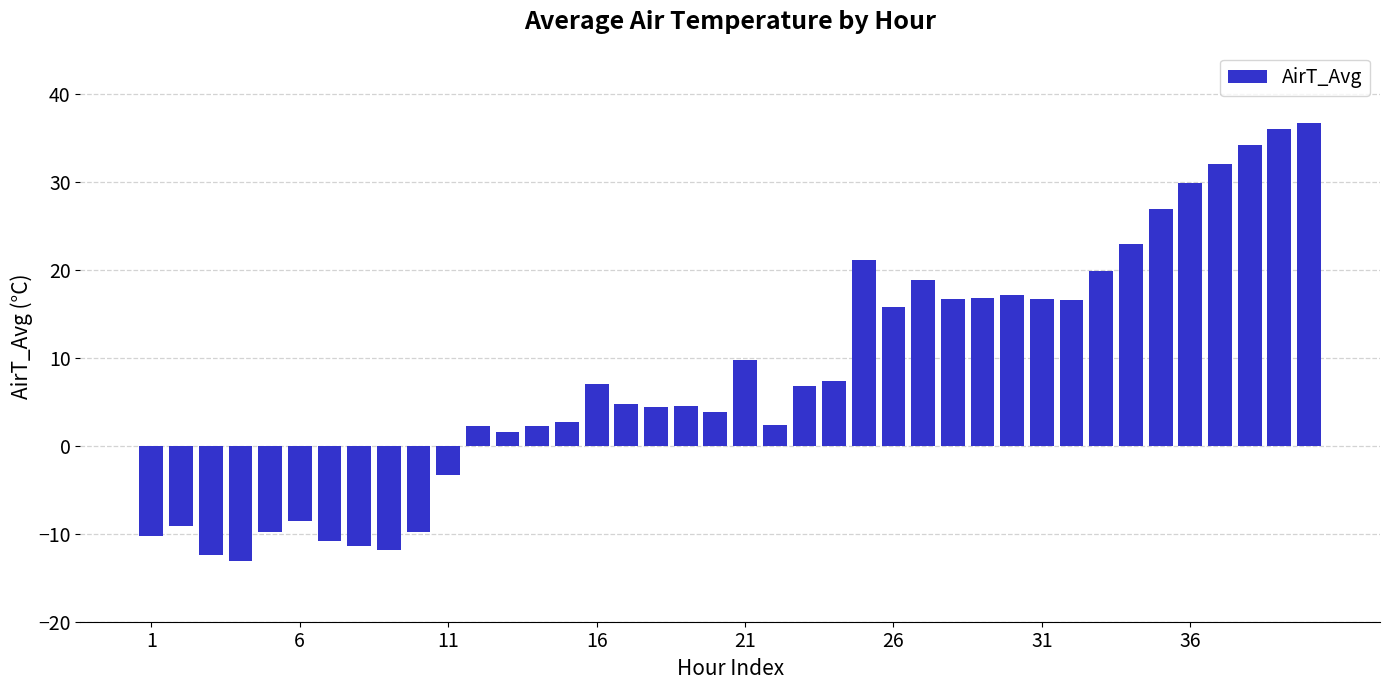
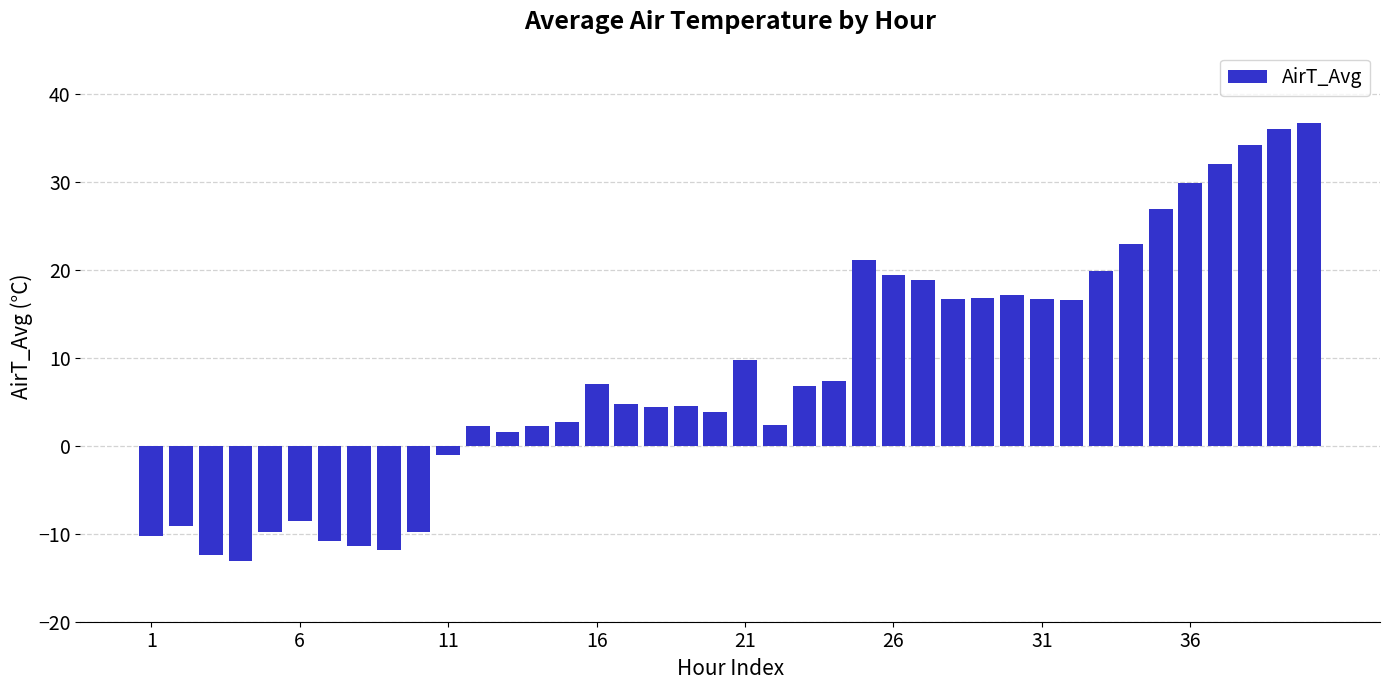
  {
    "1": -10,
    "6": -9,
-   "11": -3,
+   "11": -1,
    "16": 7,
    "21": 10,
-   "26": 16,
+   "26": 19,
    "31": 17,
    "36": 30
  }
